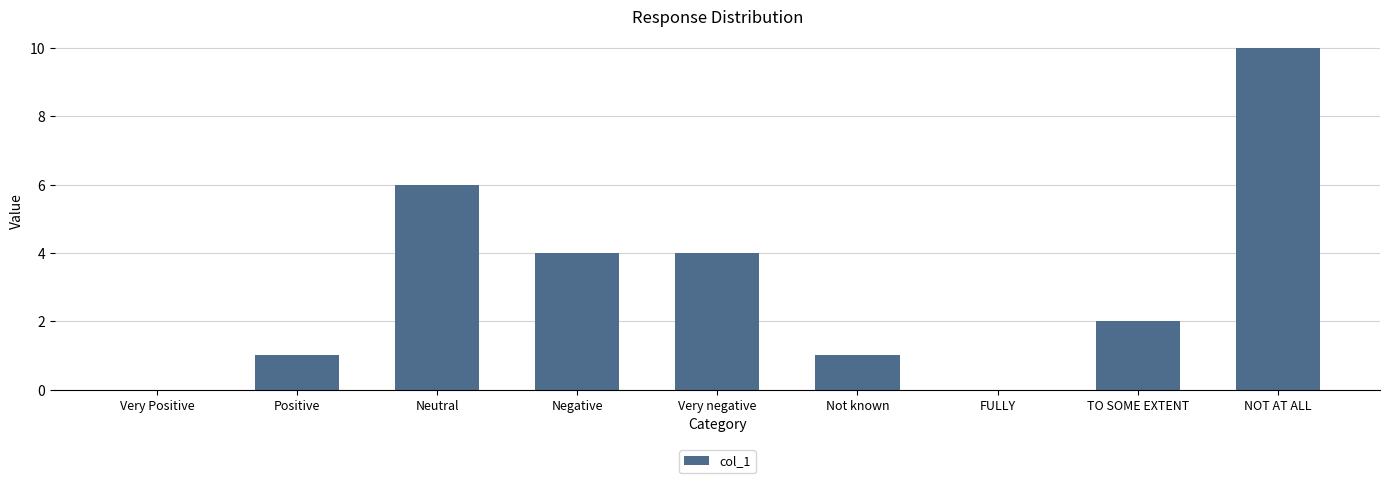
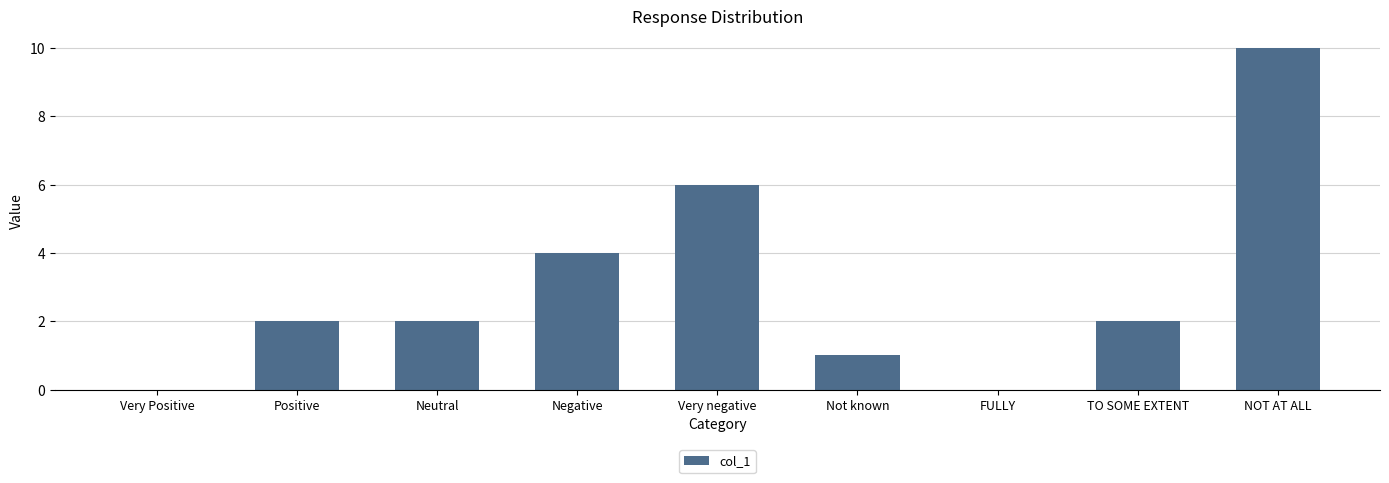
  {
    "Very Positive": 0,
-   "Positive": 1,
-   "Neutral": 6,
+   "Positive": 2,
+   "Neutral": 2,
    "Negative": 4,
-   "Very negative": 4,
+   "Very negative": 6,
    "Not known": 1,
    "FULLY": 0,
    "TO SOME EXTENT": 2,
    "NOT AT ALL": 10
  }
